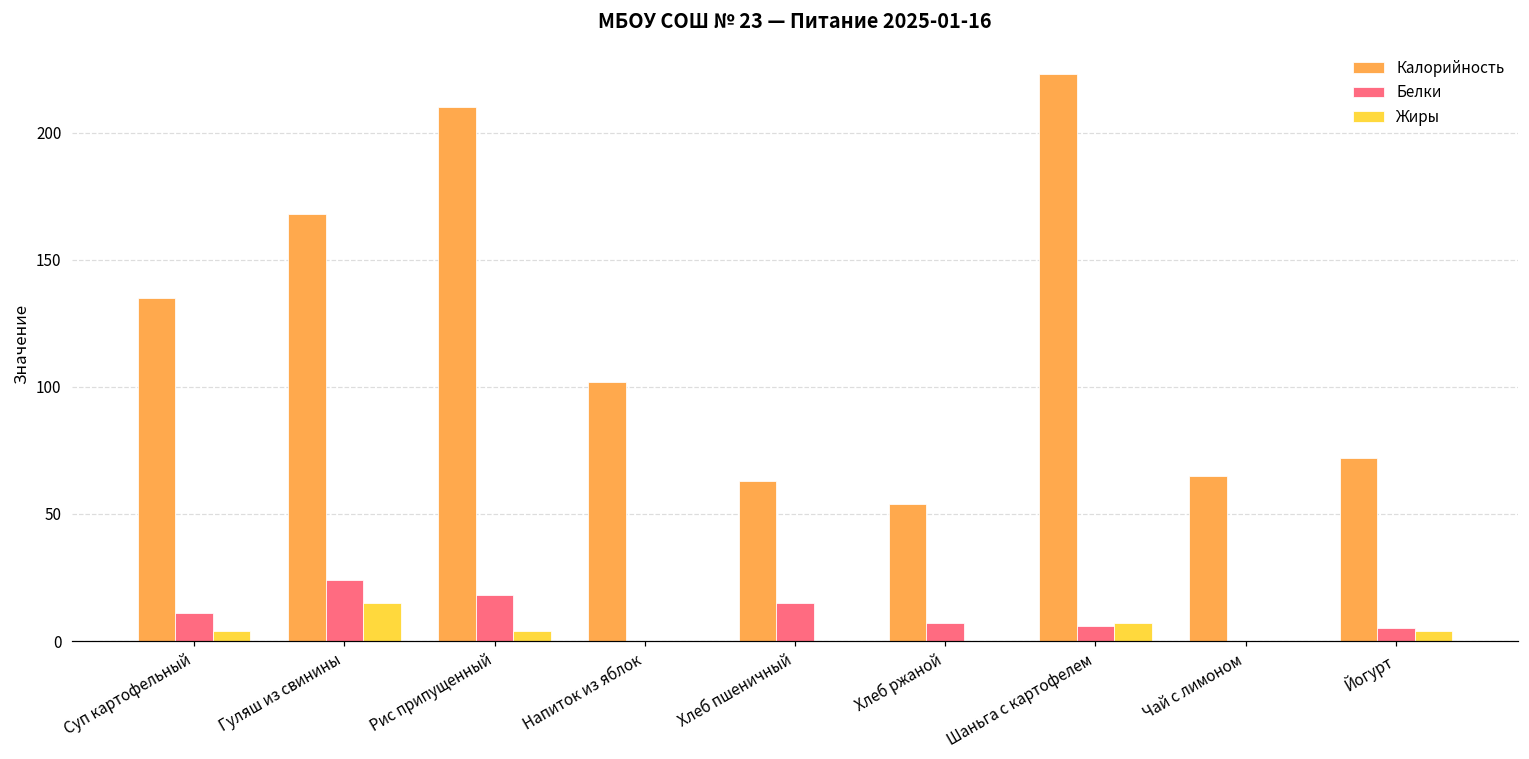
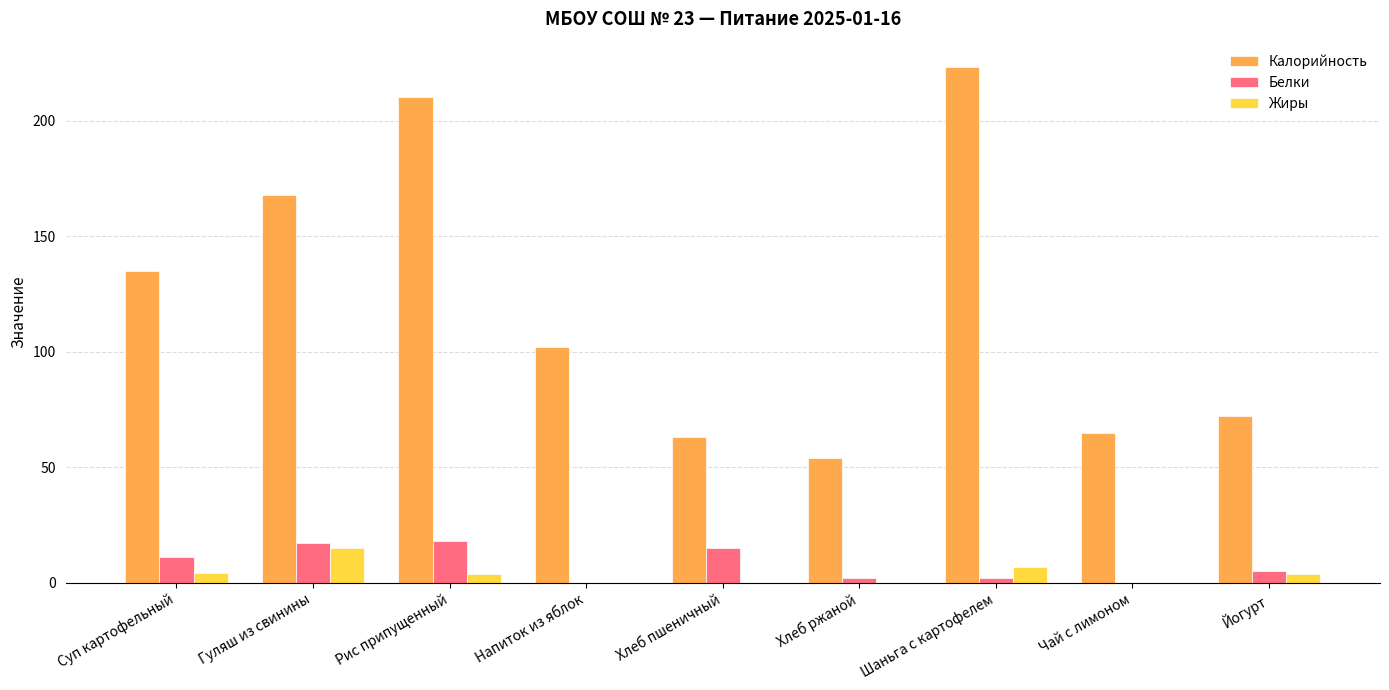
  {
    "Белки": {
      "Суп картофельный": 11,
-     "Гуляш из свинины": 24,
+     "Гуляш из свинины": 17,
      "Рис припущенный": 18,
      "Напиток из яблок": 0,
      "Хлеб пшеничный": 15,
-     "Хлеб ржаной": 7,
-     "Шаньга с картофелем": 6,
+     "Хлеб ржаной": 2,
+     "Шаньга с картофелем": 2,
      "Чай с лимоном": 0,
      "Йогурт": 5
    }
  }
